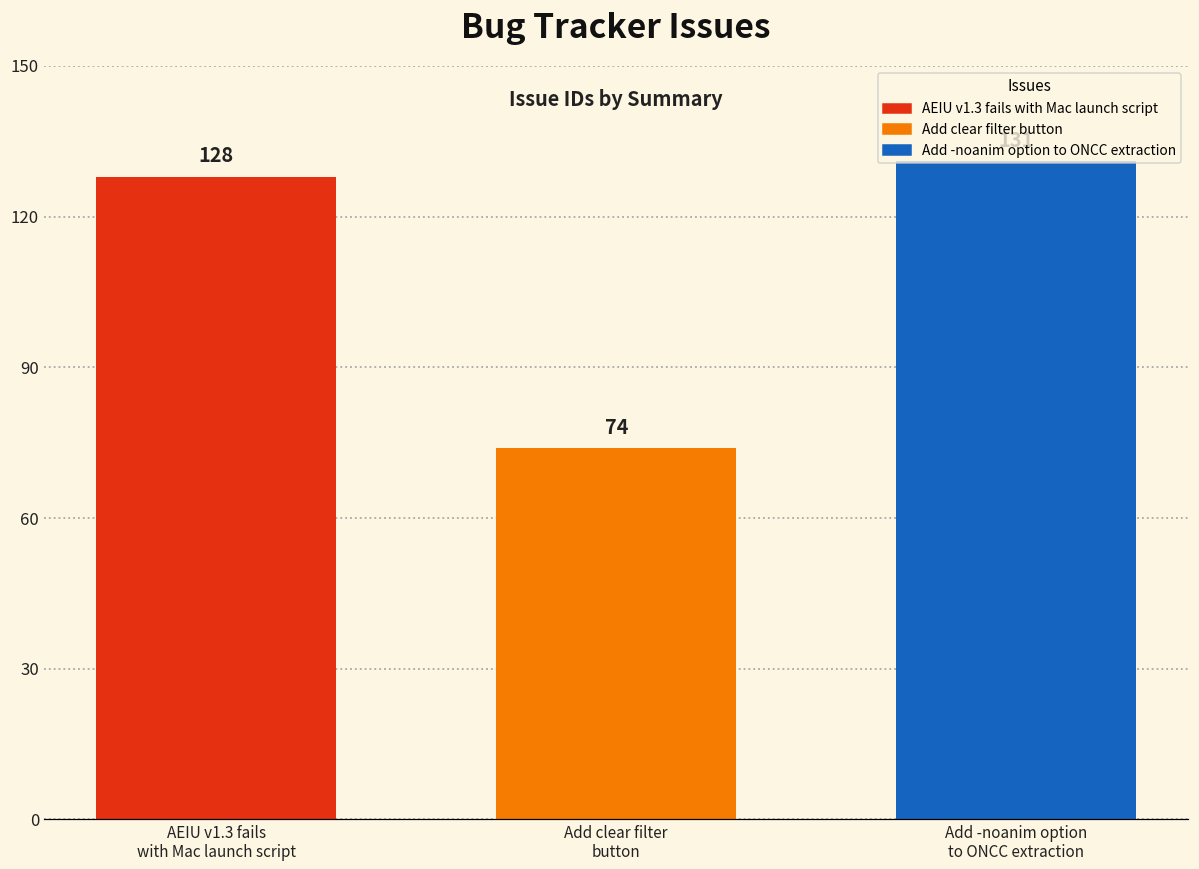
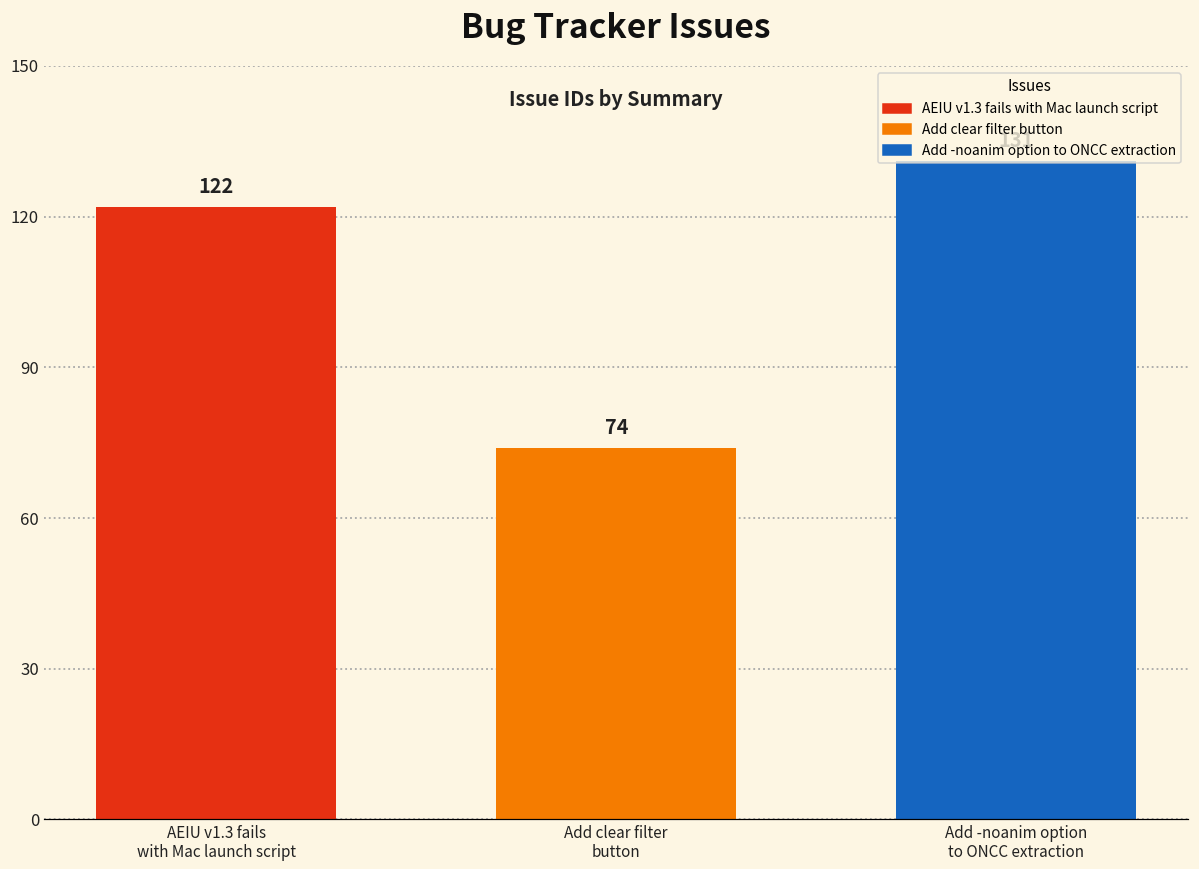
  {
-   "AEIU v1.3 fails with Mac launch script": 128,
+   "AEIU v1.3 fails with Mac launch script": 122,
    "Add clear filter button": 74
  }
